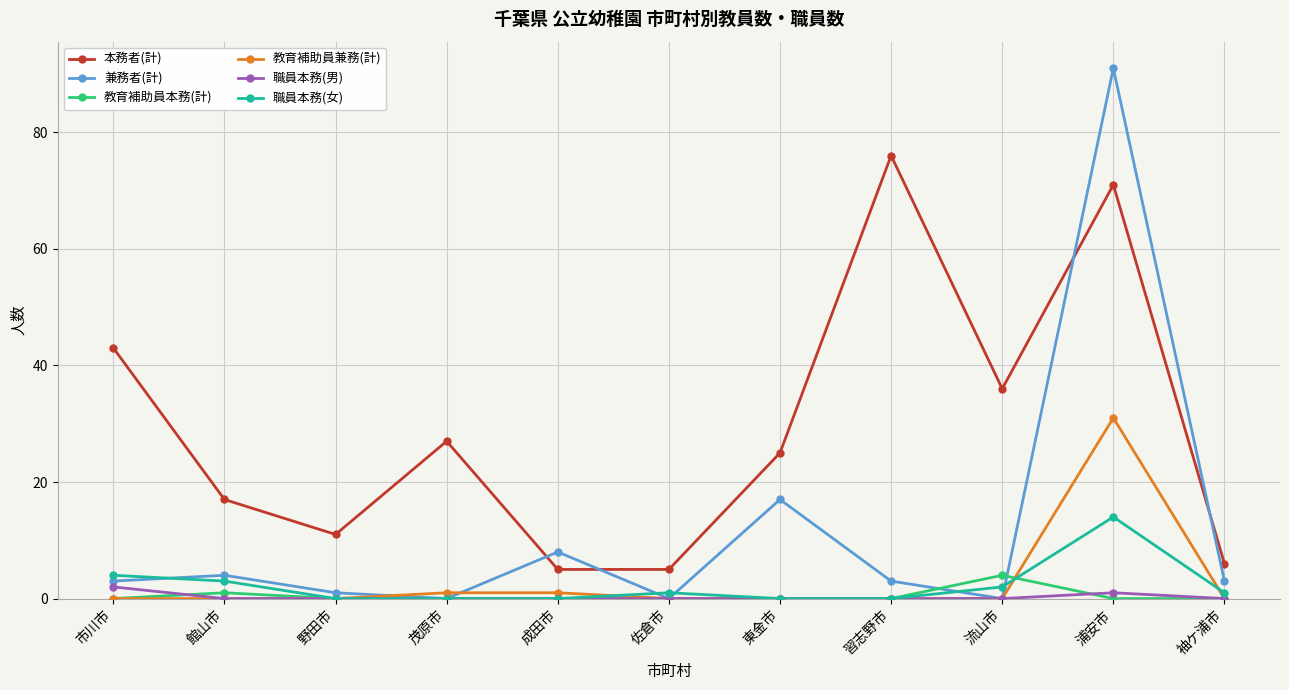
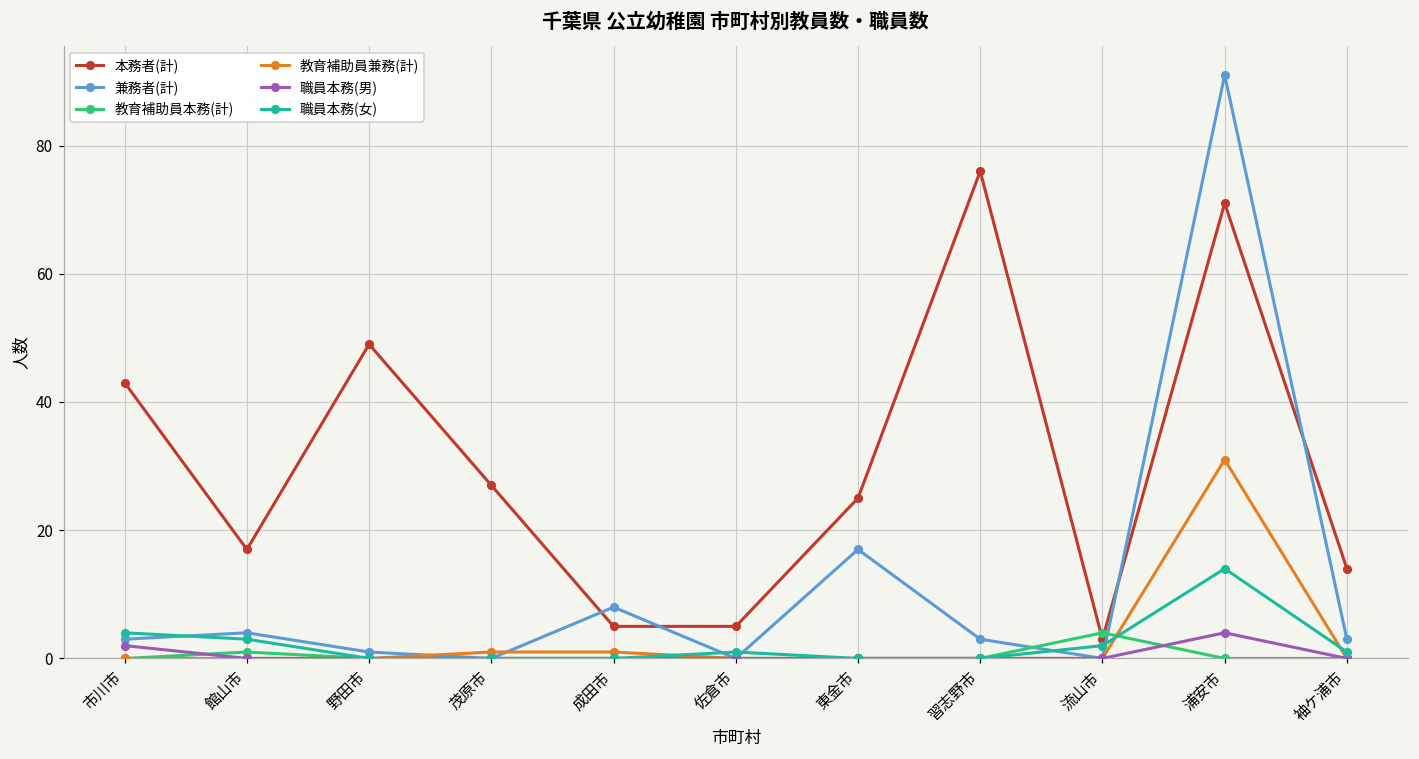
  {
    "本務者(計)": {
      "市川市": 43,
      "館山市": 17,
-     "野田市": 11,
+     "野田市": 49,
      "茂原市": 27,
      "成田市": 5,
      "佐倉市": 5,
      "東金市": 25,
      "習志野市": 76,
-     "流山市": 36,
+     "流山市": 3,
      "浦安市": 71,
-     "袖ケ浦市": 6
+     "袖ケ浦市": 14
    },
    "兼務者(計)": {
      "市川市": 3,
      "館山市": 4,
      "野田市": 1,
      "成田市": 8,
      "東金市": 17,
      "習志野市": 3,
      "浦安市": 91,
      "袖ケ浦市": 3
    },
    "教育補助員兼務(計)": {
      "茂原市": 1,
      "成田市": 1,
      "浦安市": 31
    },
    "職員本務(男)": {
      "市川市": 2,
-     "浦安市": 1
+     "浦安市": 4
    }
  }
